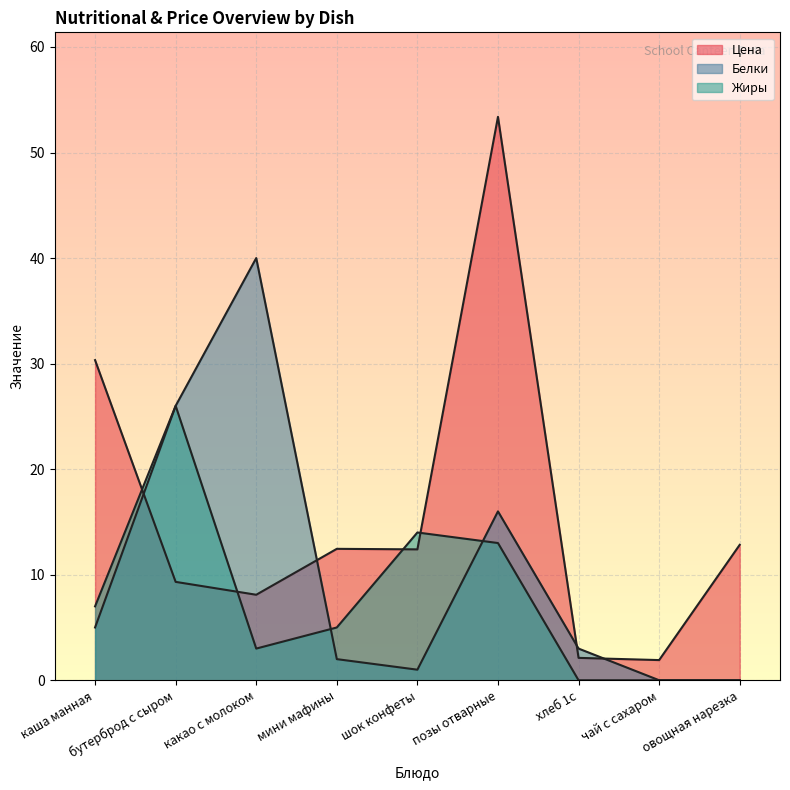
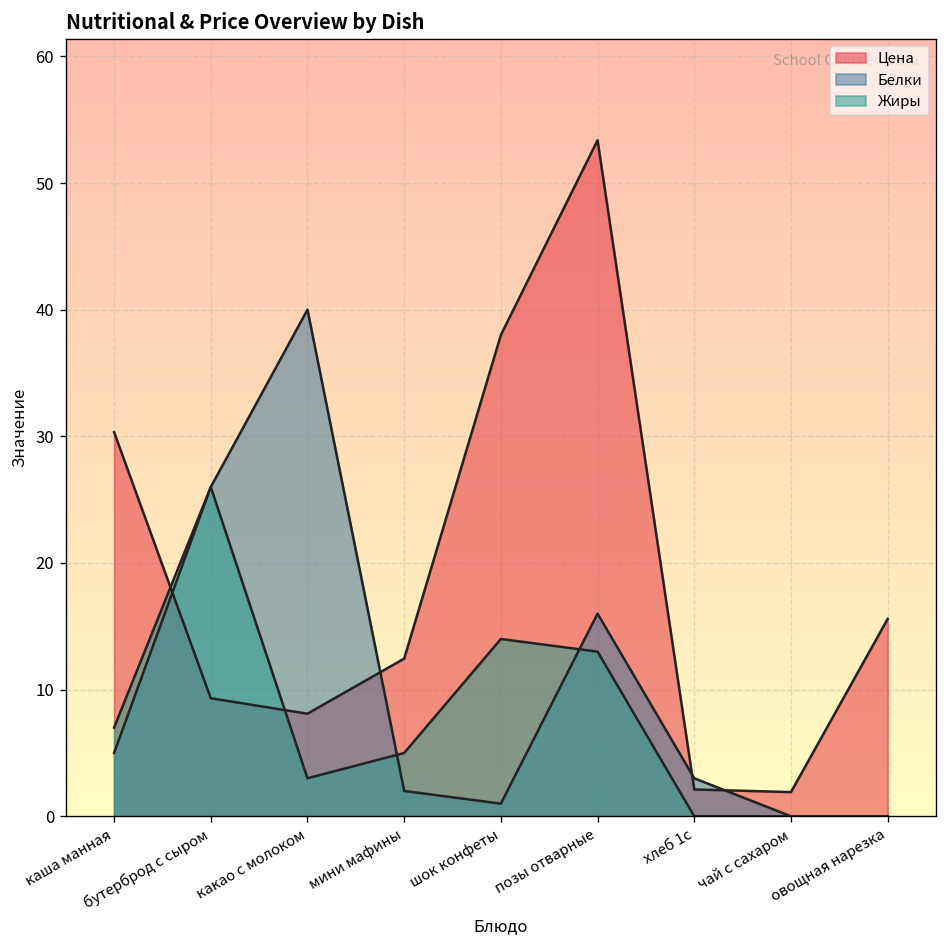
  {
    "Цена": {
      "каша манная": 30.3,
      "бутерброд с сыром": 9.3,
      "какао с молоком": 8.1,
      "мини мафины": 12.5,
-     "шок конфеты": 12.4,
+     "шок конфеты": 38.0,
      "позы отварные": 53.4,
      "хлеб 1с": 2.1,
      "чай с сахаром": 1.9,
-     "овощная нарезка": 12.8
+     "овощная нарезка": 15.6
    }
  }
